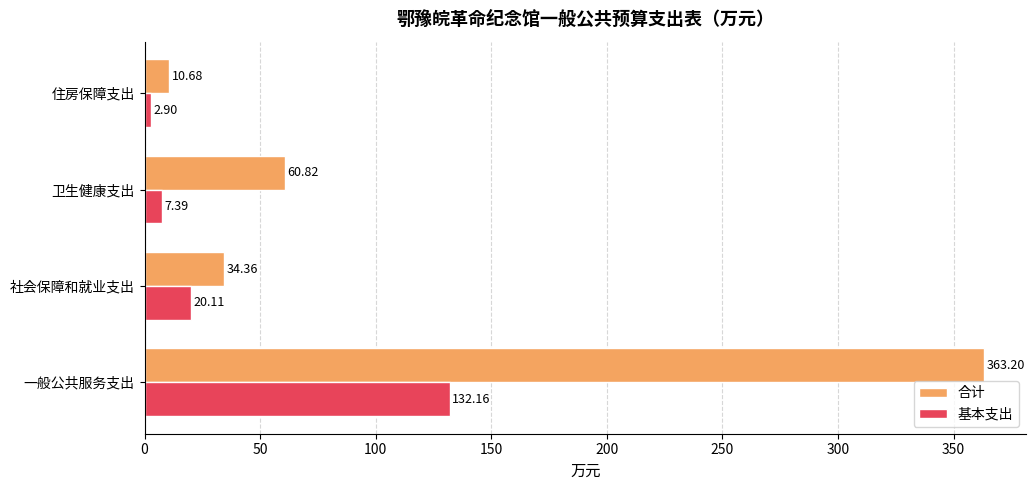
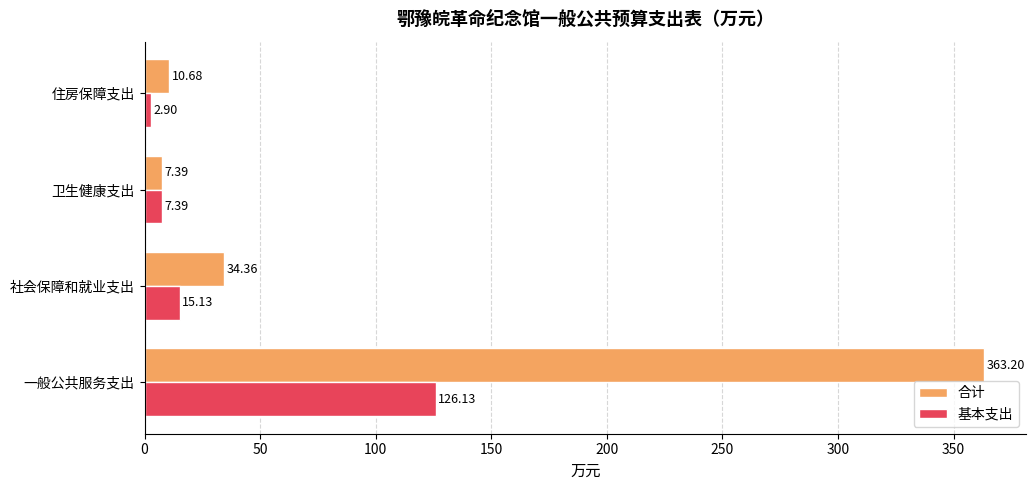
  {
    "合计": {
      "住房保障支出": 10.68,
-     "卫生健康支出": 60.82,
+     "卫生健康支出": 7.39,
      "社会保障和就业支出": 34.36,
      "一般公共服务支出": 363.20
    },
    "基本支出": {
      "住房保障支出": 2.90,
      "卫生健康支出": 7.39,
-     "社会保障和就业支出": 20.11,
-     "一般公共服务支出": 132.16
+     "社会保障和就业支出": 15.13,
+     "一般公共服务支出": 126.13
    }
  }
